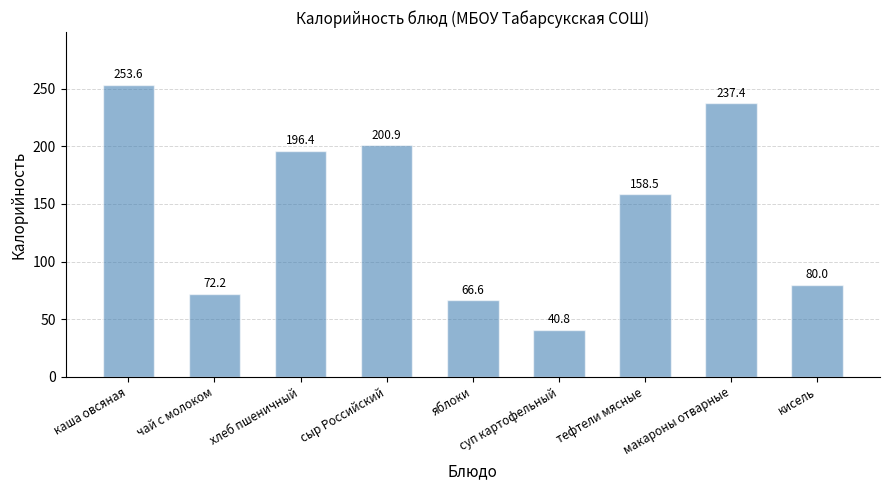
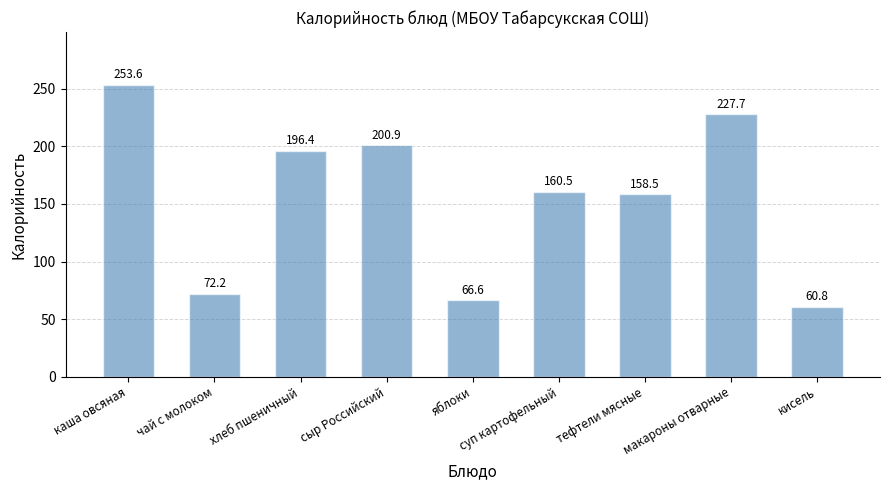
  {
    "каша овсяная": 253.6,
    "чай с молоком": 72.2,
    "хлеб пшеничный": 196.4,
    "сыр Российский": 200.9,
    "яблоки": 66.6,
-   "суп картофельный": 40.8,
+   "суп картофельный": 160.5,
    "тефтели мясные": 158.5,
-   "макароны отварные": 237.4,
-   "кисель": 80.0
+   "макароны отварные": 227.7,
+   "кисель": 60.8
  }
